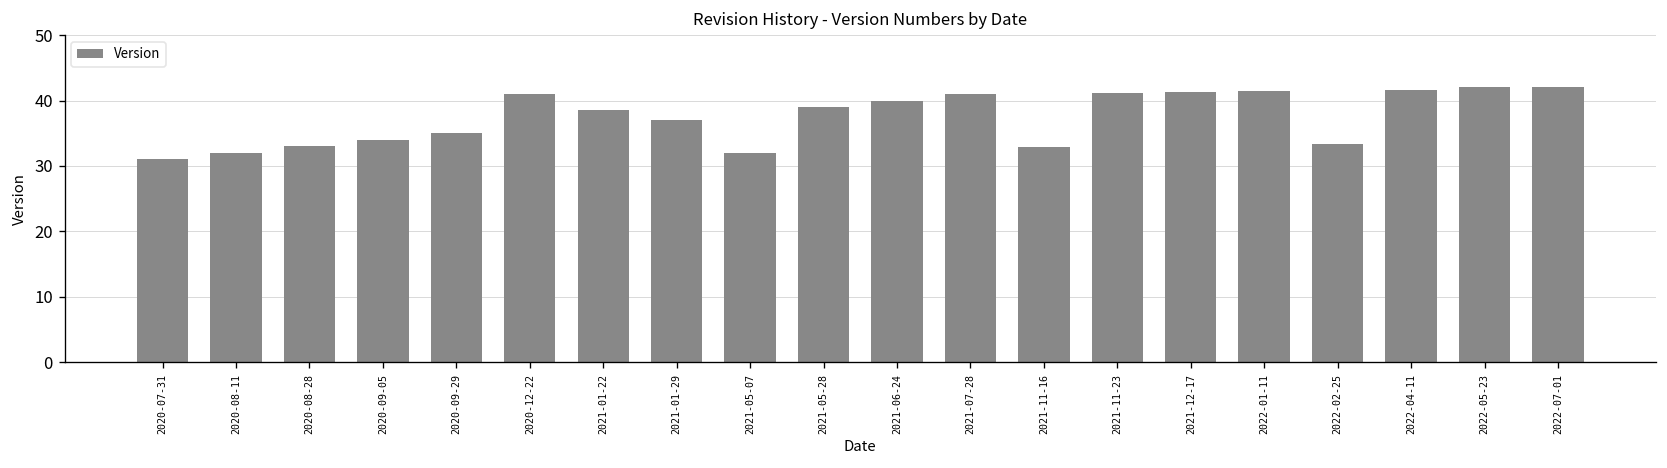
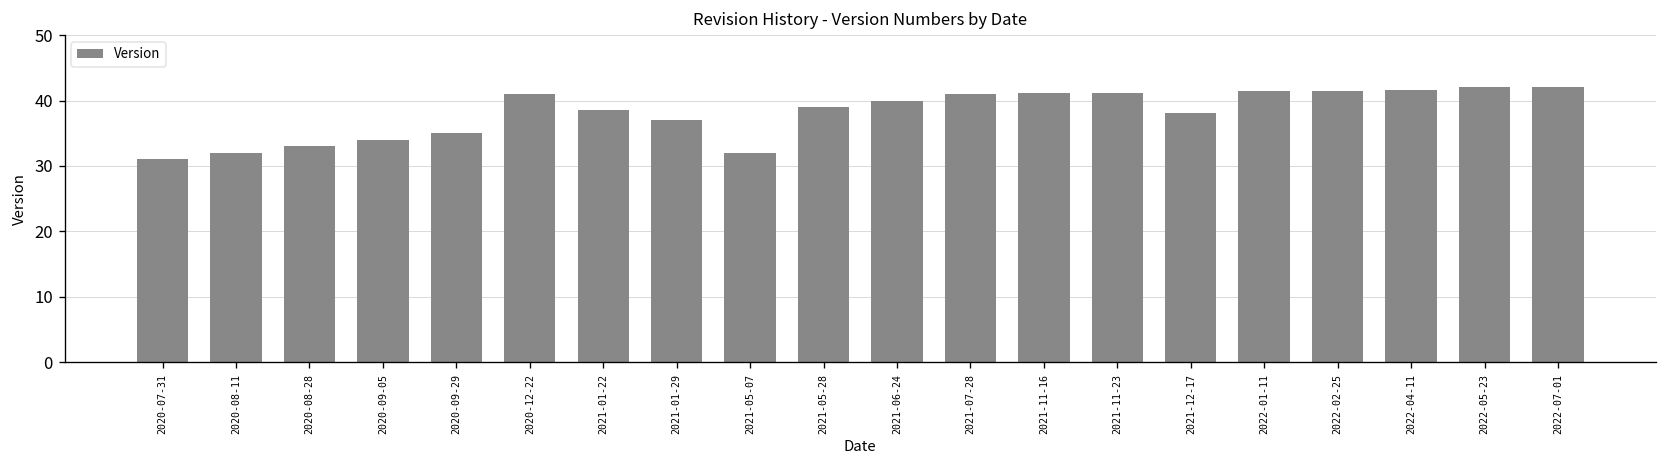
  {
    "2020-07-31": 31,
    "2020-08-11": 32,
    "2020-08-28": 33,
    "2020-09-05": 34,
    "2020-09-29": 35,
    "2020-12-22": 41,
    "2021-01-22": 39,
    "2021-01-29": 37,
    "2021-05-07": 32,
    "2021-05-28": 39,
    "2021-06-24": 40,
    "2021-07-28": 41,
-   "2021-11-16": 33,
+   "2021-11-16": 41,
    "2021-11-23": 41,
-   "2021-12-17": 41,
+   "2021-12-17": 38,
    "2022-01-11": 41,
-   "2022-02-25": 33,
+   "2022-02-25": 42,
    "2022-04-11": 42,
    "2022-05-23": 42,
    "2022-07-01": 42
  }
